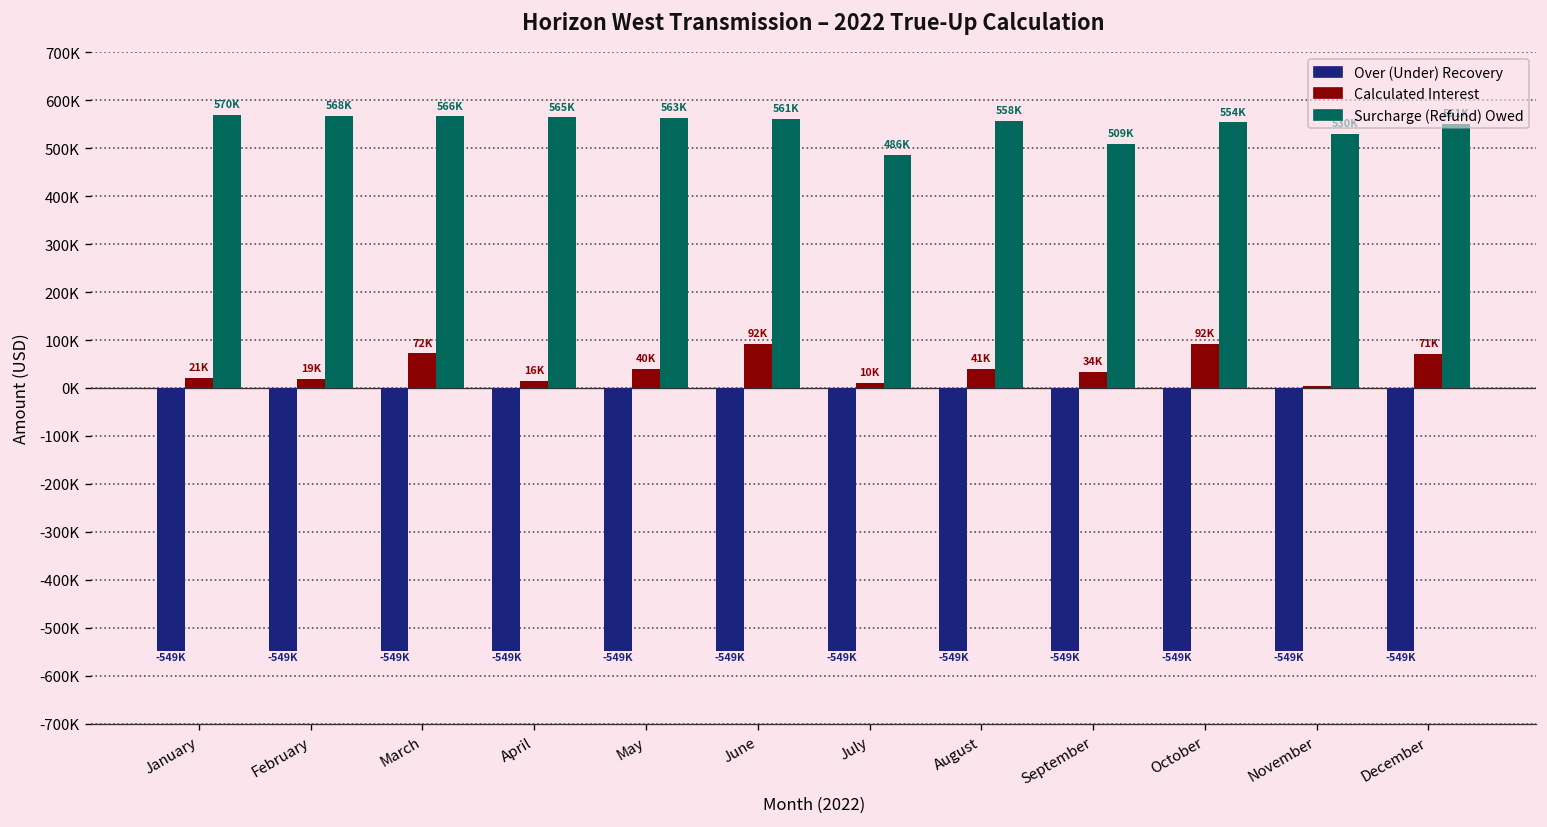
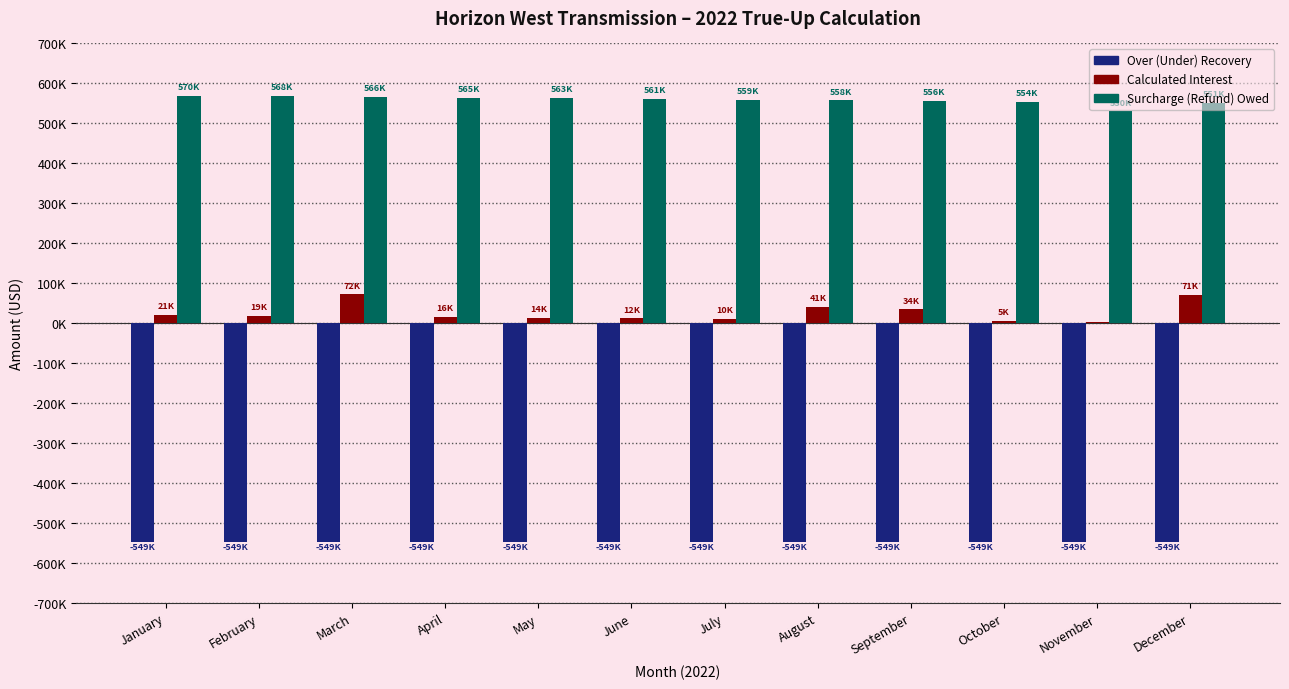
  {
    "Over (Under) Recovery": {
      "January": "-549K",
      "February": "-549K",
      "March": "-549K",
      "April": "-549K",
      "May": "-549K",
      "June": "-549K",
      "July": "-549K",
      "August": "-549K",
      "September": "-549K",
      "October": "-549K",
      "November": "-549K",
      "December": "-549K"
    },
    "Calculated Interest": {
      "January": "21K",
      "February": "19K",
      "March": "72K",
      "April": "16K",
-     "May": "40K",
-     "June": "92K",
+     "May": "14K",
+     "June": "12K",
      "July": "10K",
      "August": "41K",
      "September": "34K",
-     "October": "92K",
+     "October": "5K",
      "December": "71K"
    },
    "Surcharge (Refund) Owed": {
      "January": "570K",
      "February": "568K",
      "March": "566K",
      "April": "565K",
      "May": "563K",
      "June": "561K",
-     "July": "486K",
+     "July": "559K",
      "August": "558K",
-     "September": "509K",
+     "September": "556K",
      "October": "554K"
    }
  }
